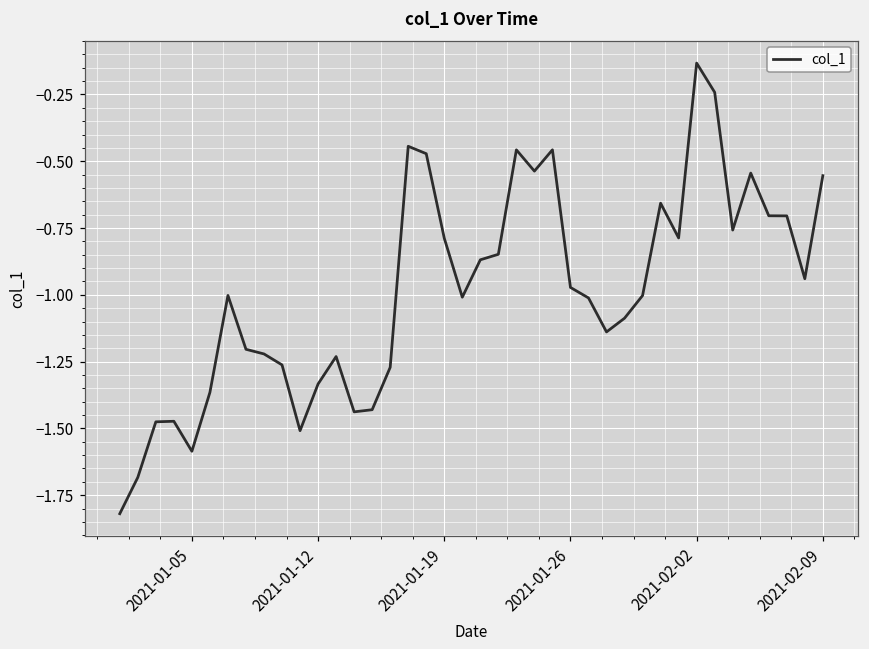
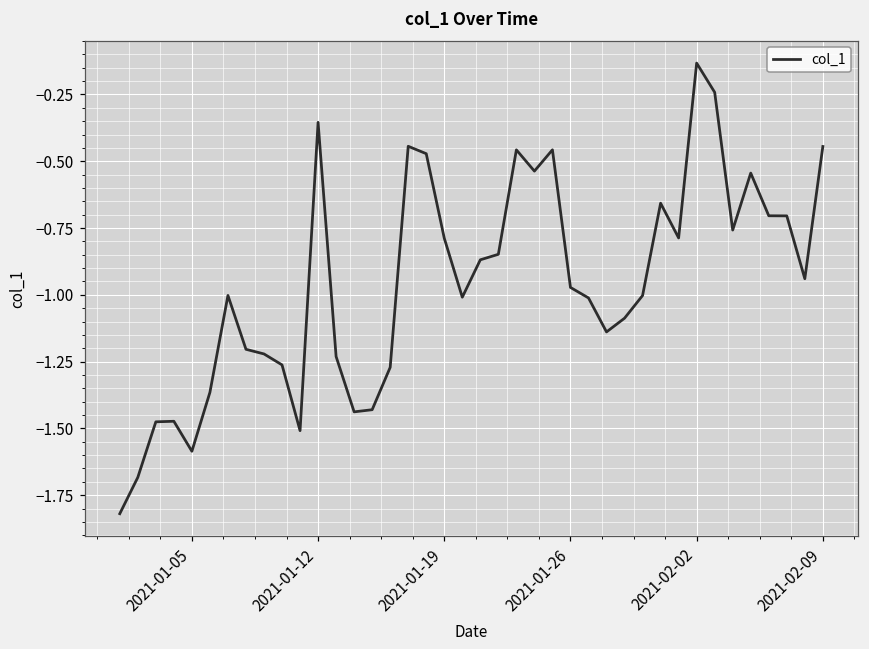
  {
    "2021-01-05": -1.59,
-   "2021-01-12": -1.33,
+   "2021-01-12": -0.35,
    "2021-01-19": -0.79,
    "2021-01-26": -0.97,
    "2021-02-02": -0.13,
-   "2021-02-09": -0.55
+   "2021-02-09": -0.44
  }
